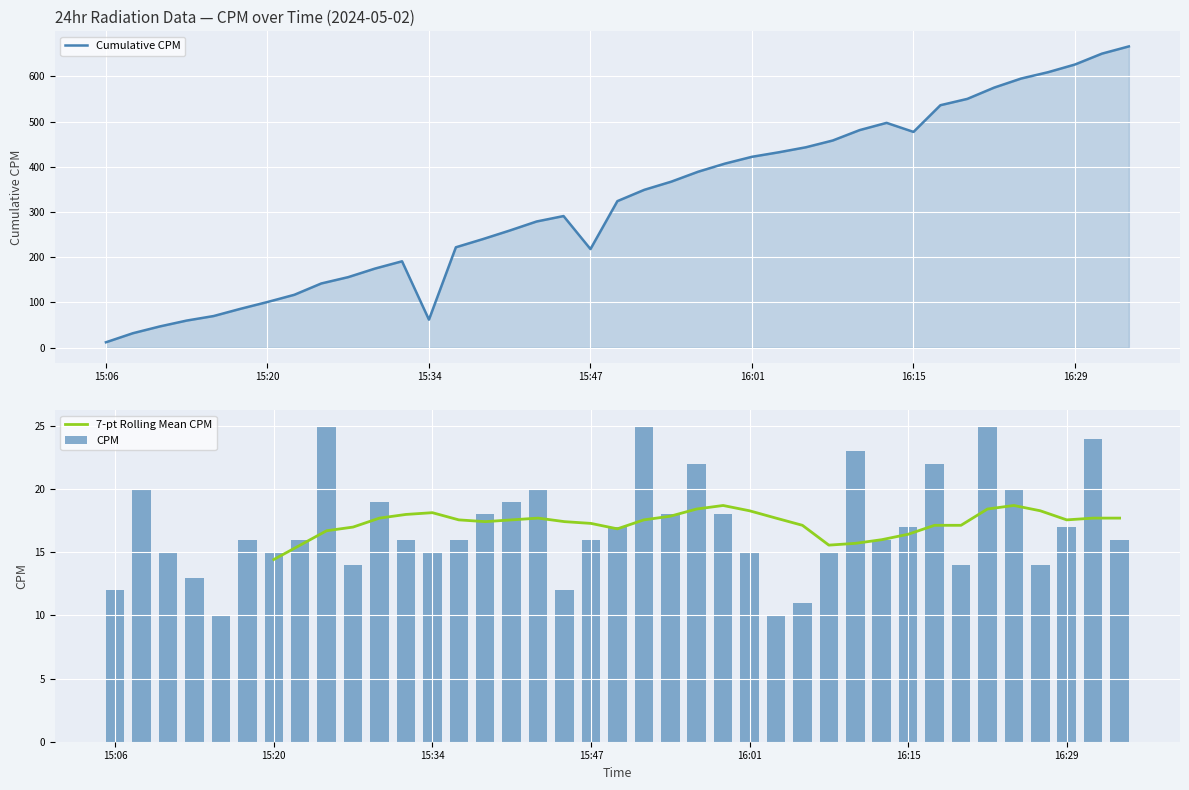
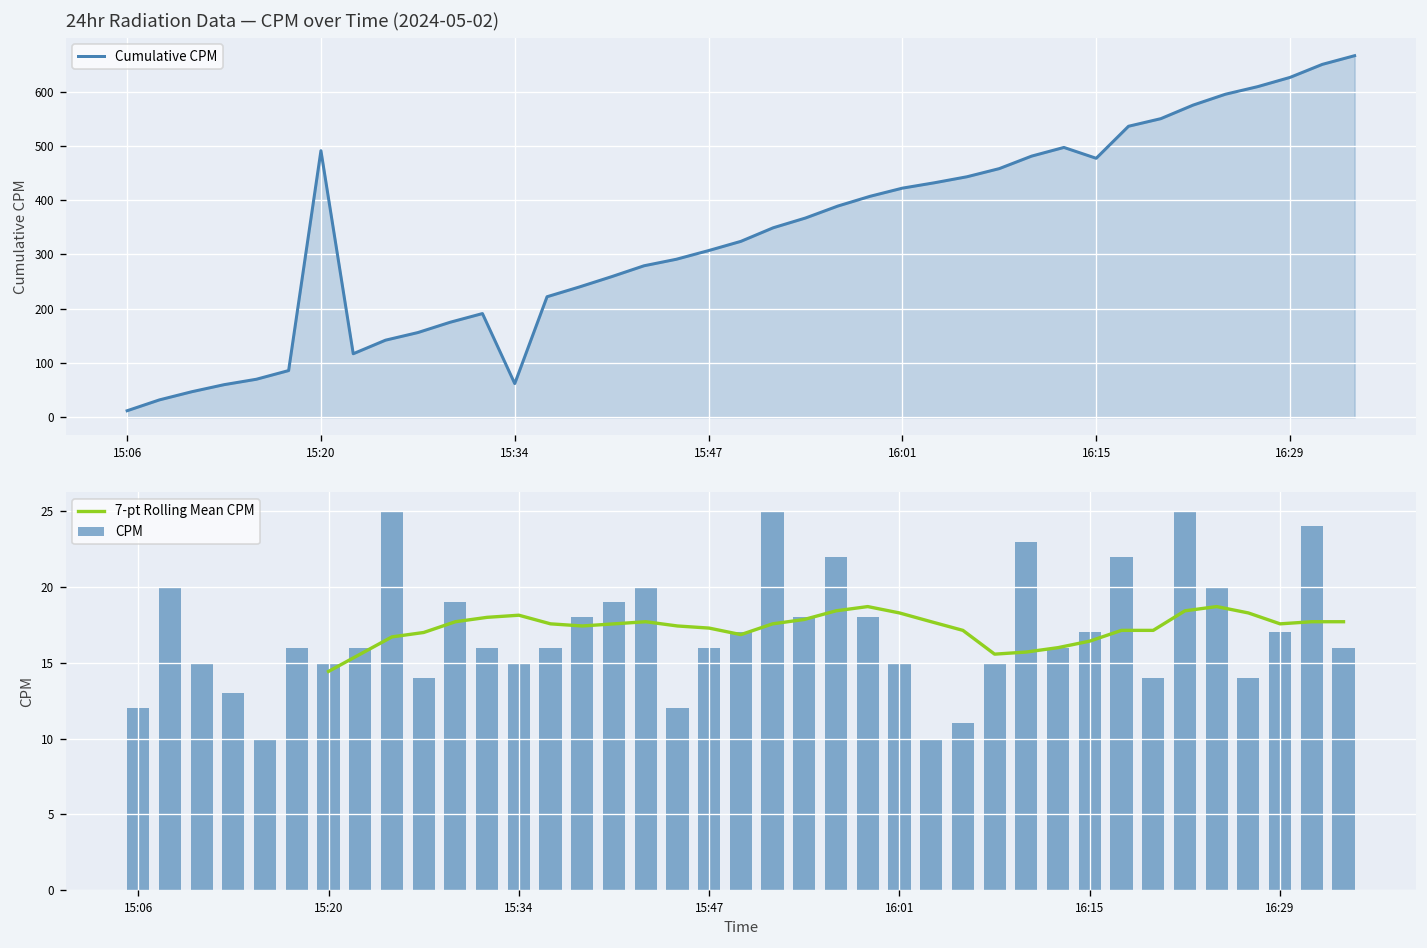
  {
    "24hr Radiation Data — CPM over Time (2024-05-02)": {
      "15:06": 10,
-     "15:20": 100,
+     "15:20": 490,
      "15:34": 60,
-     "15:47": 220,
+     "15:47": 310,
      "16:01": 420,
      "16:15": 480,
      "16:29": 630
    }
  }
